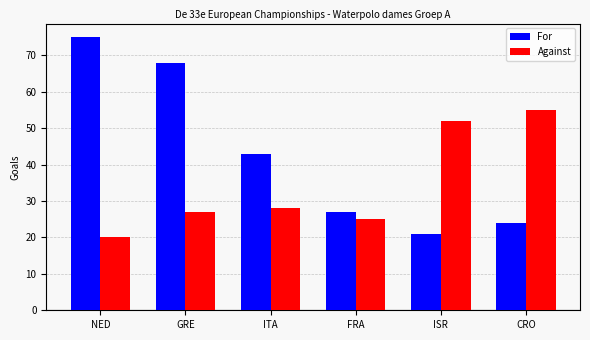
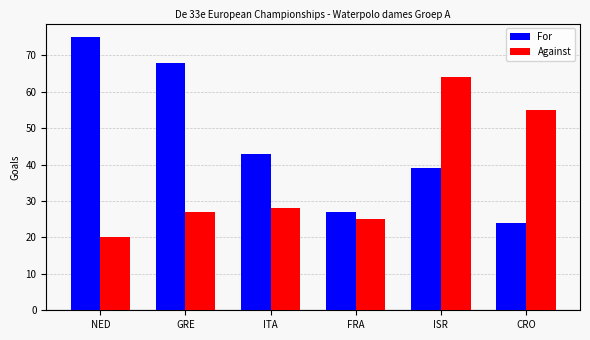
  {
    "For": {
      "NED": 75,
      "GRE": 68,
      "ITA": 43,
      "FRA": 27,
-     "ISR": 21,
+     "ISR": 39,
      "CRO": 24
    },
    "Against": {
      "NED": 20,
      "GRE": 27,
      "ITA": 28,
      "FRA": 25,
-     "ISR": 52,
+     "ISR": 64,
      "CRO": 55
    }
  }
